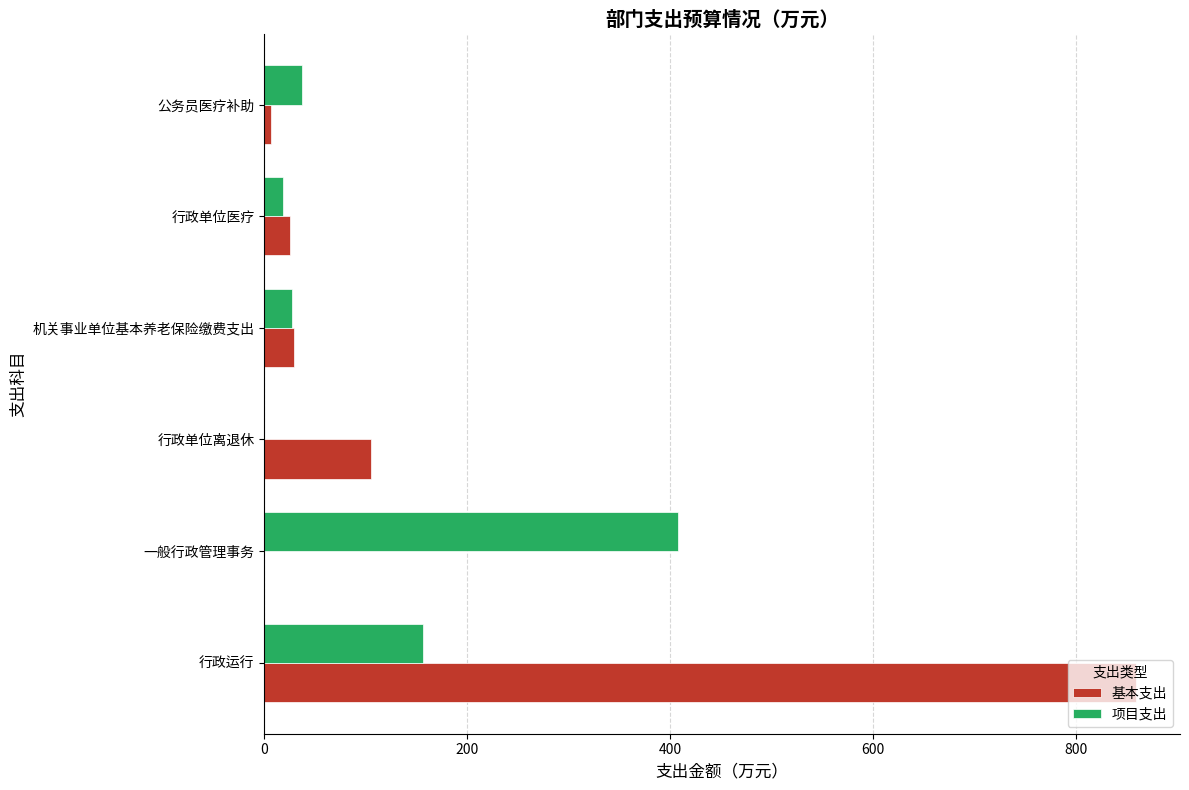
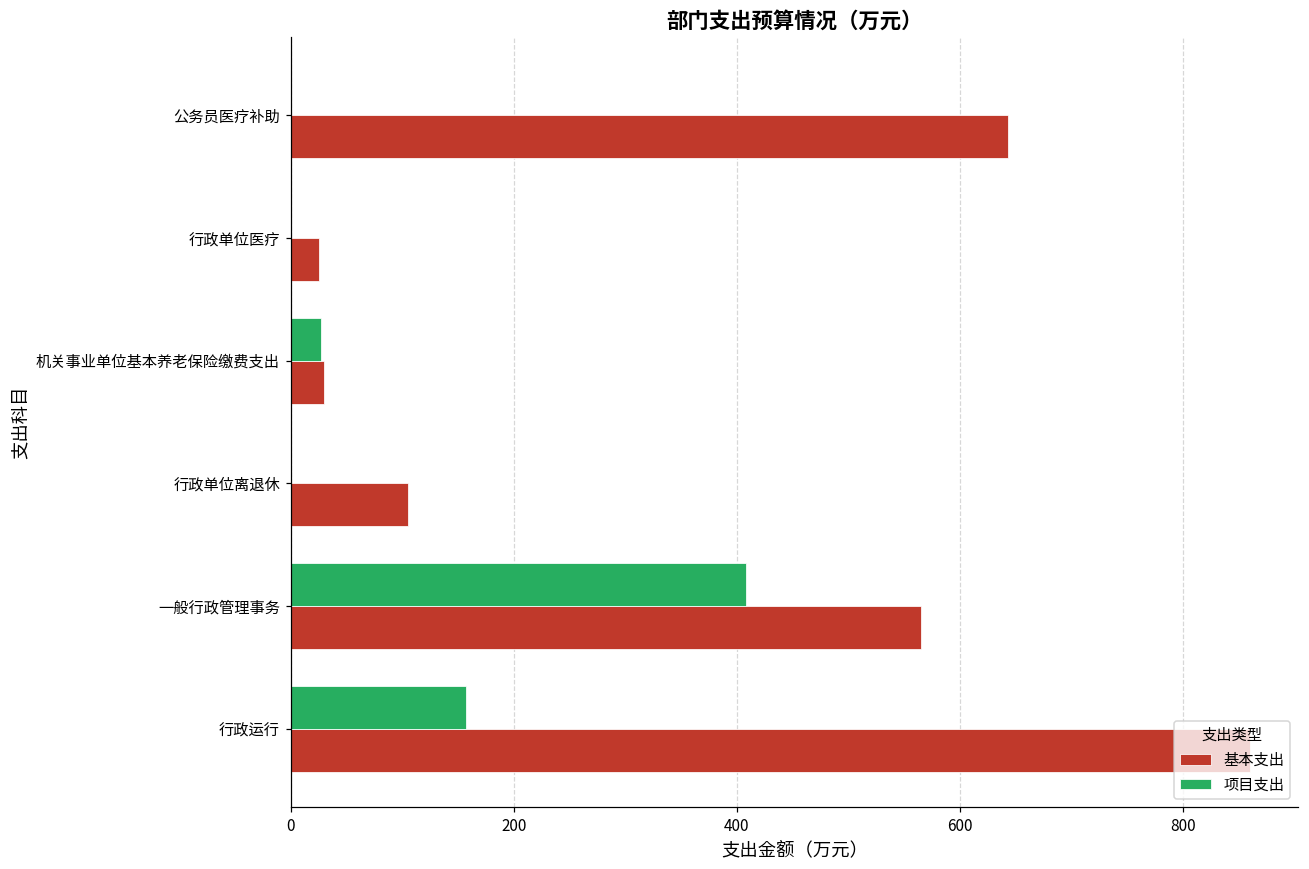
  {
    "基本支出": {
-     "公务员医疗补助": 6,
+     "公务员医疗补助": 643,
      "行政单位医疗": 26,
      "机关事业单位基本养老保险缴费支出": 30,
      "行政单位离退休": 105,
-     "一般行政管理事务": 0
+     "一般行政管理事务": 565
    },
    "项目支出": {
-     "公务员医疗补助": 37,
-     "行政单位医疗": 18,
+     "公务员医疗补助": 0,
+     "行政单位医疗": 0,
      "机关事业单位基本养老保险缴费支出": 27,
      "行政单位离退休": 0,
      "一般行政管理事务": 408,
      "行政运行": 157
    }
  }
